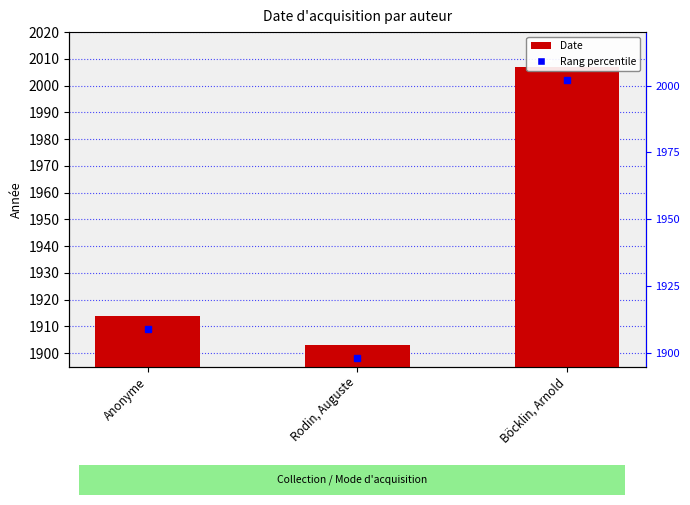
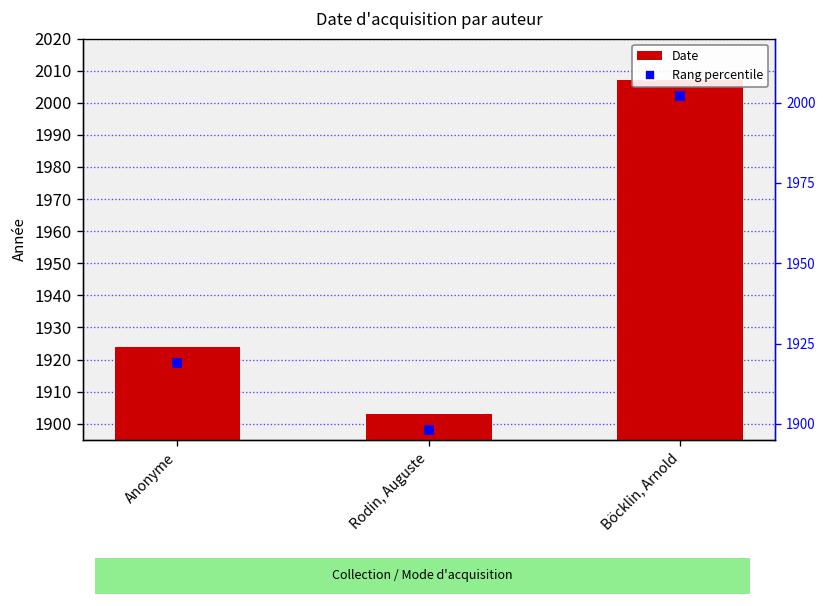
  {
    "Date": {
-     "Anonyme": 1914,
+     "Anonyme": 1924,
      "Rodin, Auguste": 1903
    }
  }
